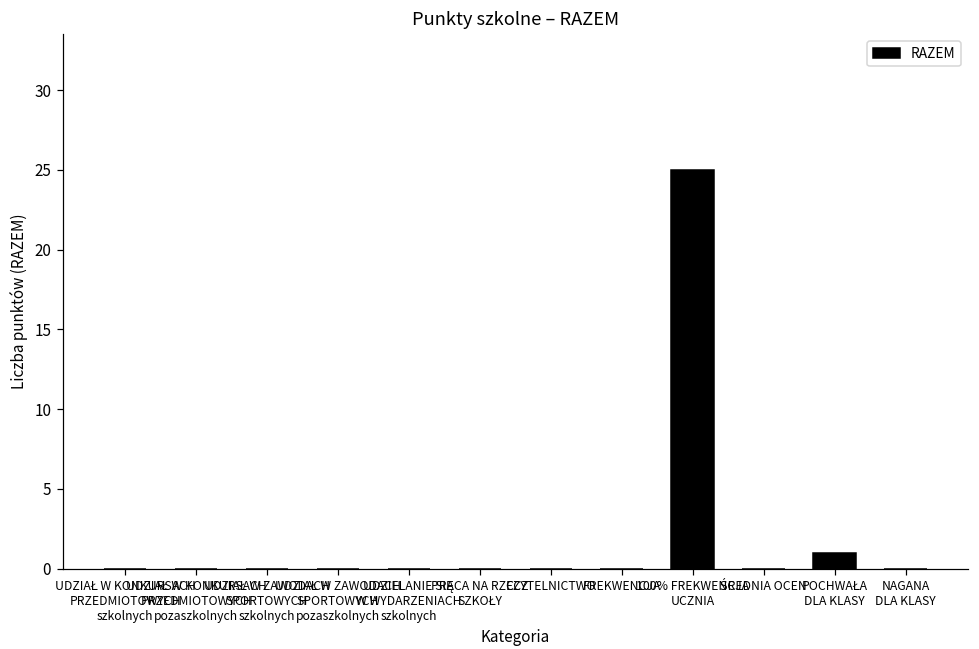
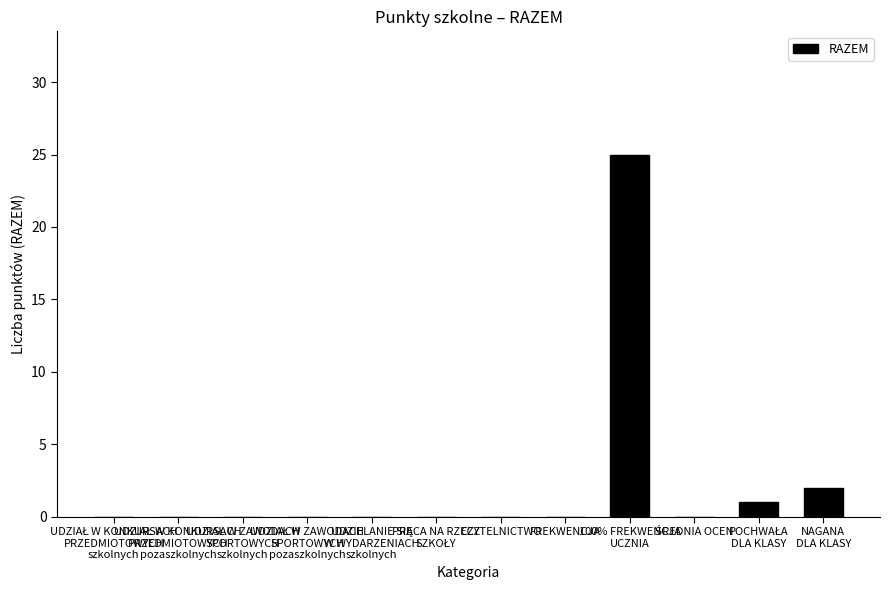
  {
    "100% FREKWENCJA UCZNIA": 25,
    "POCHWAŁA DLA KLASY": 1,
-   "NAGANA DLA KLASY": 0
+   "NAGANA DLA KLASY": 2
  }
